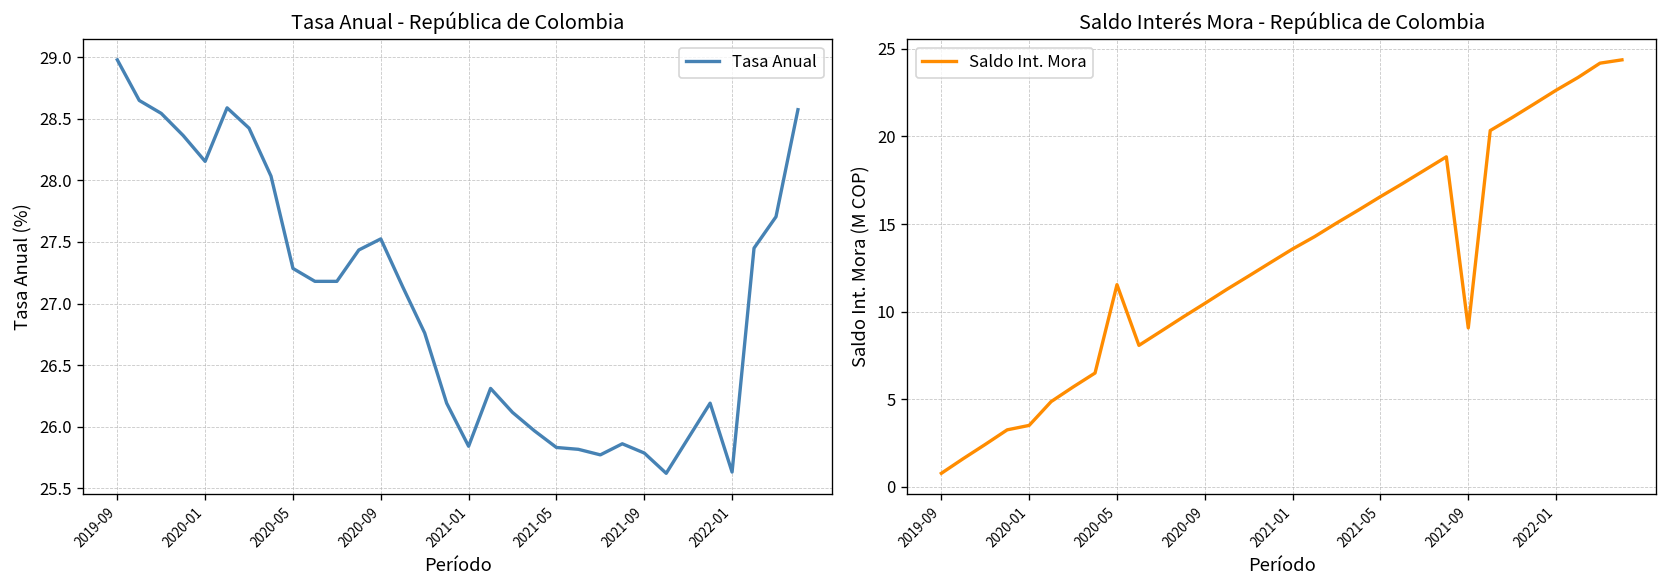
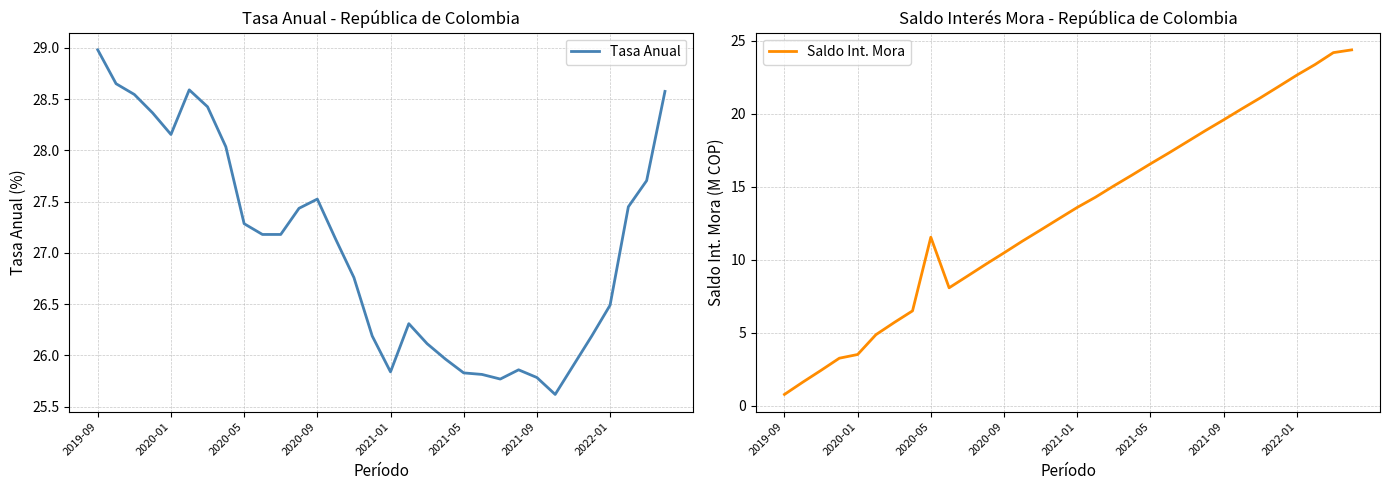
  {
    "Tasa Anual - República de Colombia": {
      "2019-09": 28.98,
      "2020-01": 28.16,
      "2020-05": 27.29,
      "2020-09": 27.53,
      "2021-01": 25.84,
      "2021-05": 25.83,
      "2021-09": 25.79,
-     "2022-01": 25.63
+     "2022-01": 26.49
    },
    "Saldo Interés Mora - República de Colombia": {
      "2019-09": 0.8,
      "2020-01": 3.5,
      "2020-05": 11.5,
      "2020-09": 10.5,
      "2021-01": 13.6,
      "2021-05": 16.6,
-     "2021-09": 9.1,
+     "2021-09": 19.6,
      "2022-01": 22.6
    }
  }
